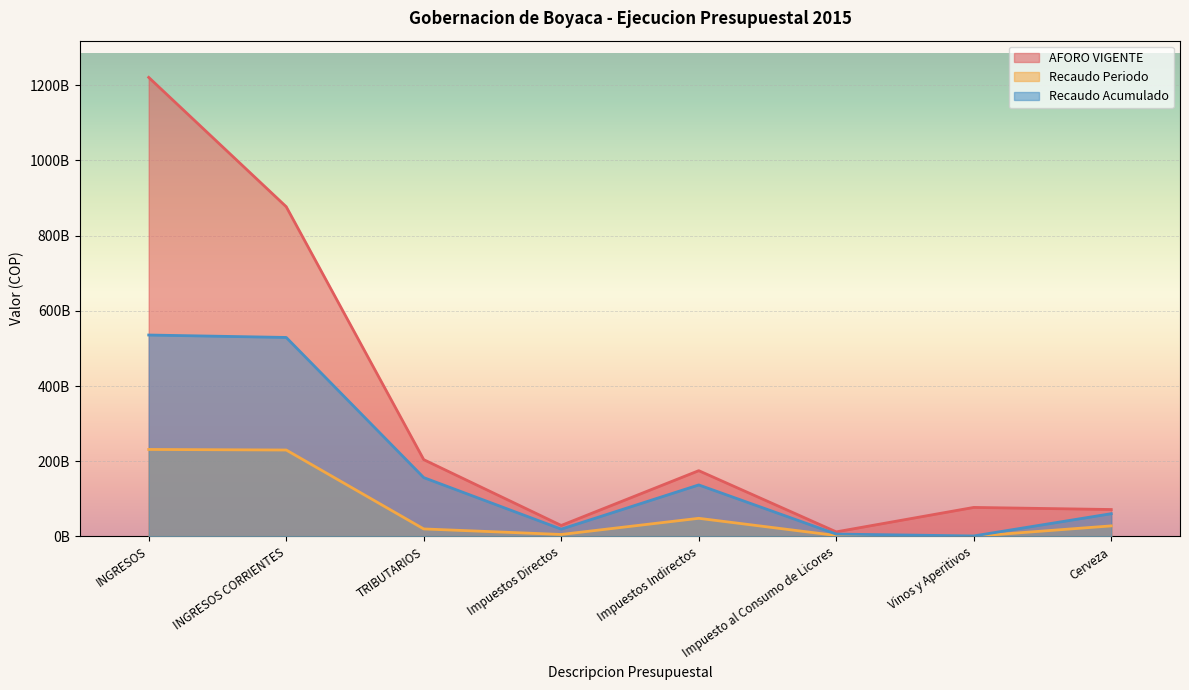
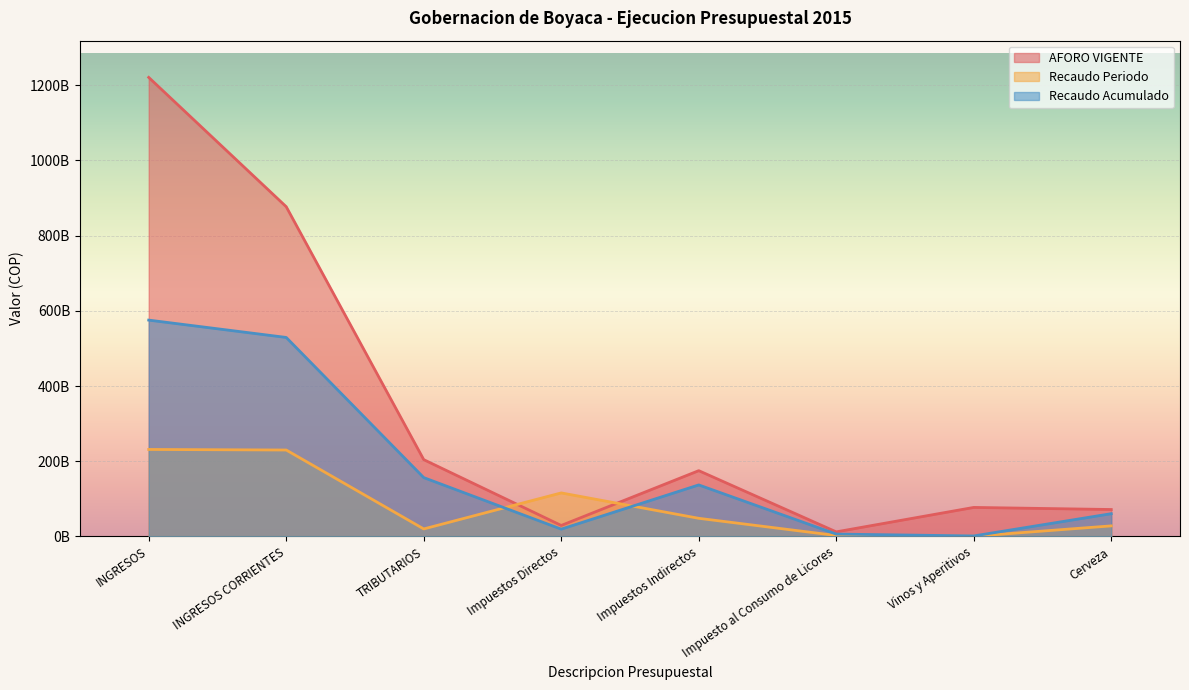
  {
    "AFORO VIGENTE": {
      "INGRESOS": 1220000000000,
      "INGRESOS CORRIENTES": 880000000000,
      "TRIBUTARIOS": 200000000000,
      "Impuestos Directos": 30000000000,
      "Impuestos Indirectos": 180000000000,
      "Vinos y Aperitivos": 80000000000,
      "Cerveza": 70000000000
    },
    "Recaudo Periodo": {
      "INGRESOS": 230000000000,
      "INGRESOS CORRIENTES": 230000000000,
      "TRIBUTARIOS": 20000000000,
-     "Impuestos Directos": 10000000000,
+     "Impuestos Directos": 120000000000,
      "Impuestos Indirectos": 50000000000,
      "Cerveza": 30000000000
    },
    "Recaudo Acumulado": {
-     "INGRESOS": 540000000000,
+     "INGRESOS": 580000000000,
      "INGRESOS CORRIENTES": 530000000000,
      "TRIBUTARIOS": 160000000000,
      "Impuestos Directos": 20000000000,
      "Impuestos Indirectos": 140000000000,
      "Cerveza": 60000000000
    }
  }
